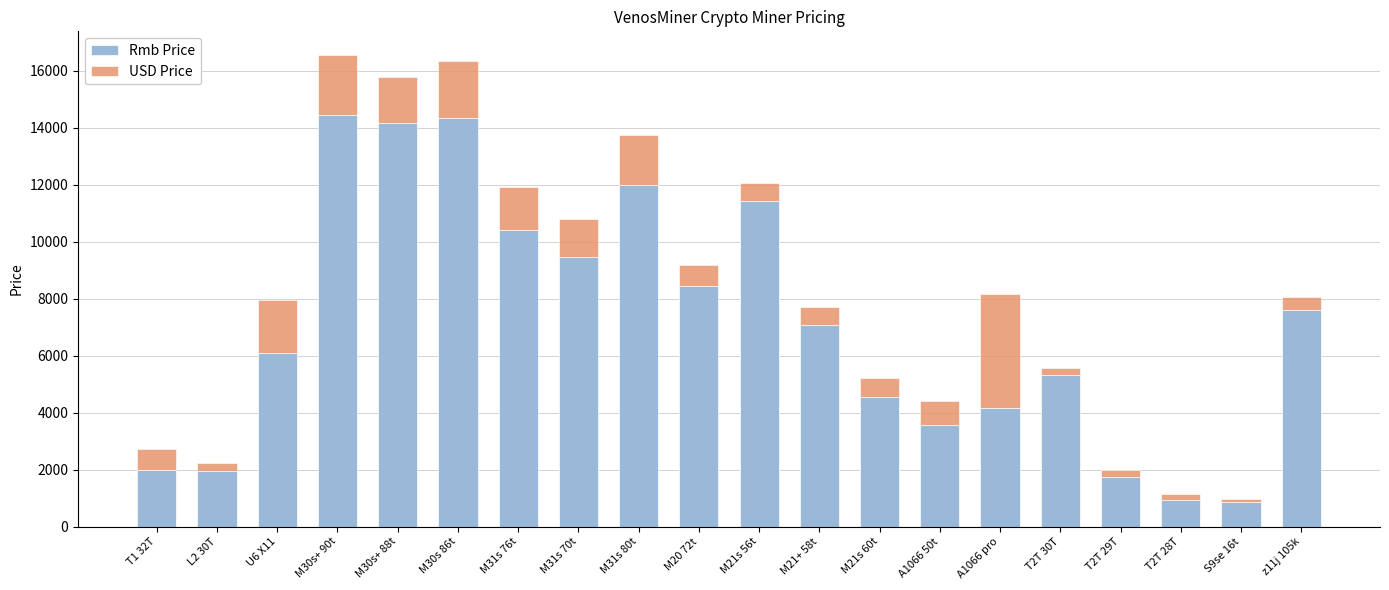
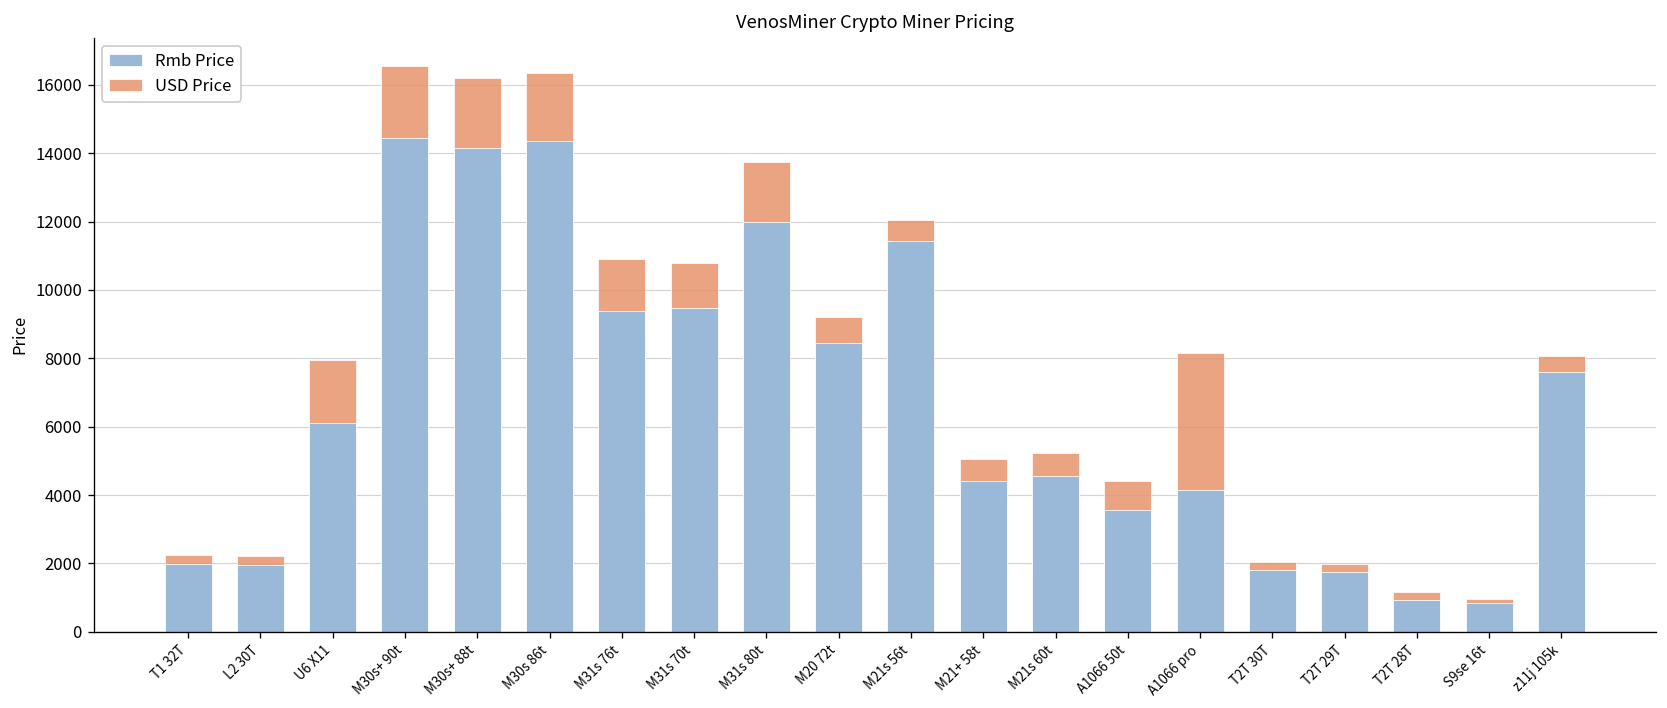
  {
    "Rmb Price": {
      "T1 32T": 2000,
      "L2 30T": 2000,
      "U6 X11": 6100,
      "M30s+ 90t": 14500,
      "M30s+ 88t": 14200,
      "M30s 86t": 14400,
-     "M31s 76t": 10400,
+     "M31s 76t": 9400,
      "M31s 70t": 9500,
      "M31s 80t": 12000,
      "M20 72t": 8500,
      "M21s 56t": 11400,
-     "M21+ 58t": 7100,
+     "M21+ 58t": 4400,
      "M21s 60t": 4600,
      "A1066 50t": 3600,
      "A1066 pro": 4200,
-     "T2T 30T": 5300,
+     "T2T 30T": 1800,
      "T2T 29T": 1800,
      "T2T 28T": 900,
      "S9se 16t": 800,
      "z11j 105k": 7600
    },
    "USD Price": {
-     "T1 32T": 700,
+     "T1 32T": 300,
      "L2 30T": 300,
      "U6 X11": 1800,
      "M30s+ 90t": 2100,
-     "M30s+ 88t": 1600,
+     "M30s+ 88t": 2100,
      "M30s 86t": 2000,
      "M31s 76t": 1500,
      "M31s 70t": 1300,
      "M31s 80t": 1700,
      "M20 72t": 700,
      "M21s 56t": 600,
      "M21+ 58t": 600,
      "M21s 60t": 700,
      "A1066 50t": 900,
      "A1066 pro": 4000,
      "T2T 30T": 300,
      "T2T 29T": 200,
      "T2T 28T": 200,
      "S9se 16t": 100,
      "z11j 105k": 500
    }
  }
